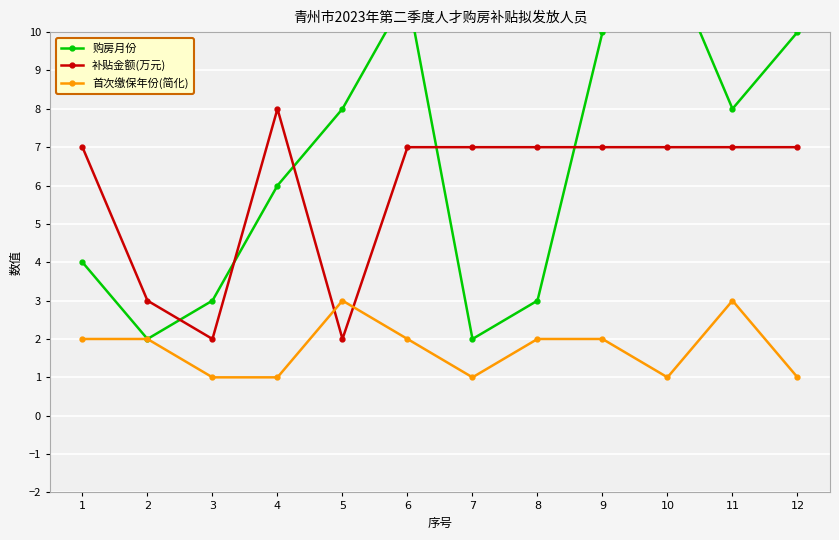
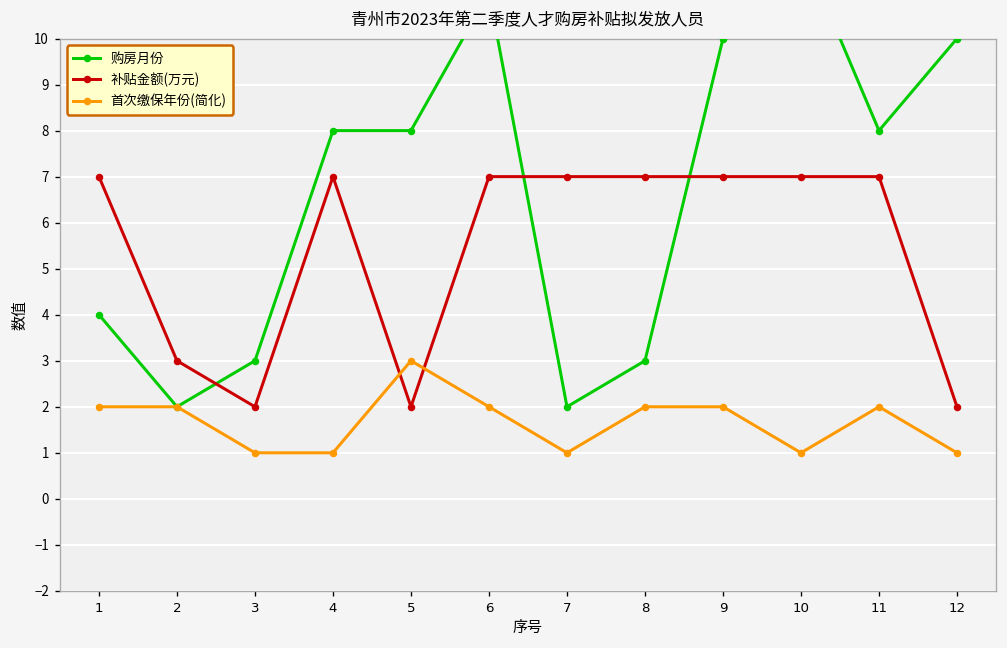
  {
    "购房月份": {
      "1": 4,
      "3": 3,
-     "4": 6,
+     "4": 8,
      "5": 8,
      "7": 2,
      "8": 3,
      "9": 10,
      "11": 8,
      "12": 10
    },
    "补贴金额(万元)": {
      "1": 7,
      "2": 3,
      "3": 2,
-     "4": 8,
+     "4": 7,
      "5": 2,
      "6": 7,
      "7": 7,
      "8": 7,
      "9": 7,
      "10": 7,
      "11": 7,
-     "12": 7
+     "12": 2
    },
    "首次缴保年份(简化)": {
      "1": 2.0,
      "3": 1.0,
      "4": 1.0,
      "5": 3.0,
      "6": 2.0,
      "7": 1.0,
      "8": 2.0,
      "9": 2.0,
      "10": 1.0,
-     "11": 3.0,
+     "11": 2.0,
      "12": 1.0
    }
  }
